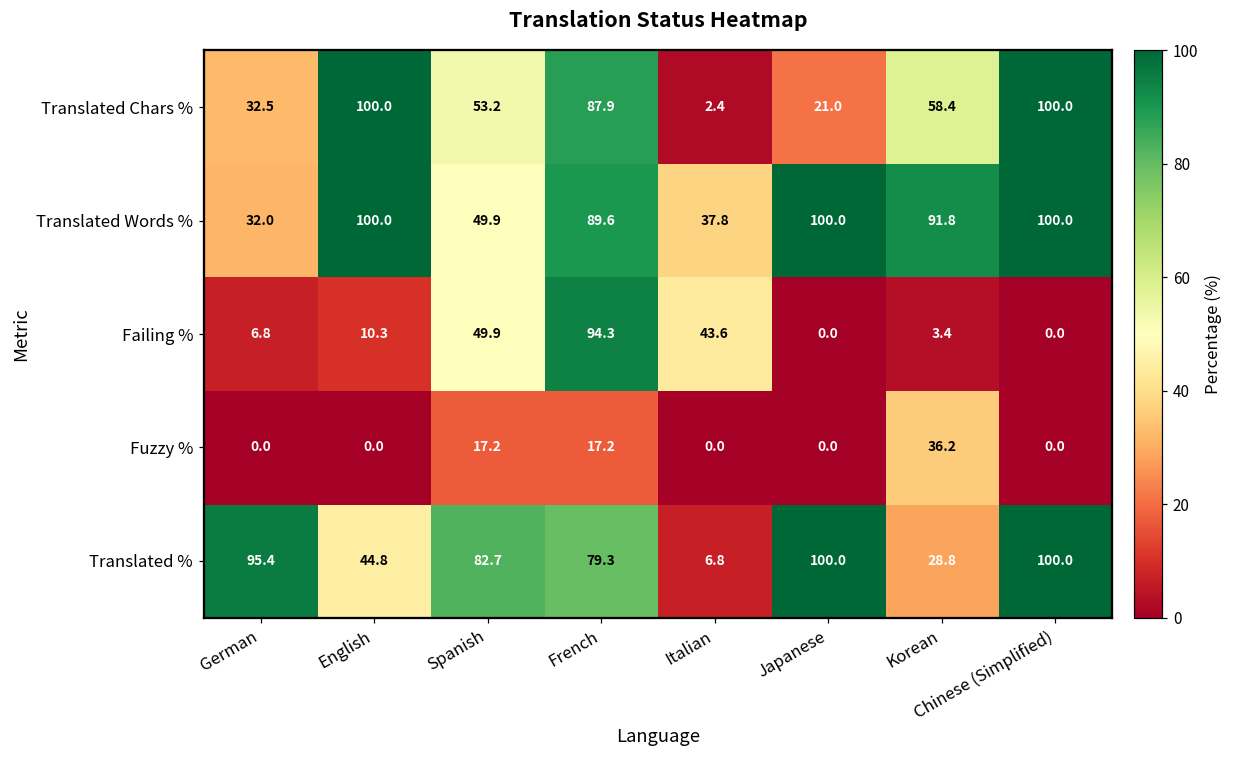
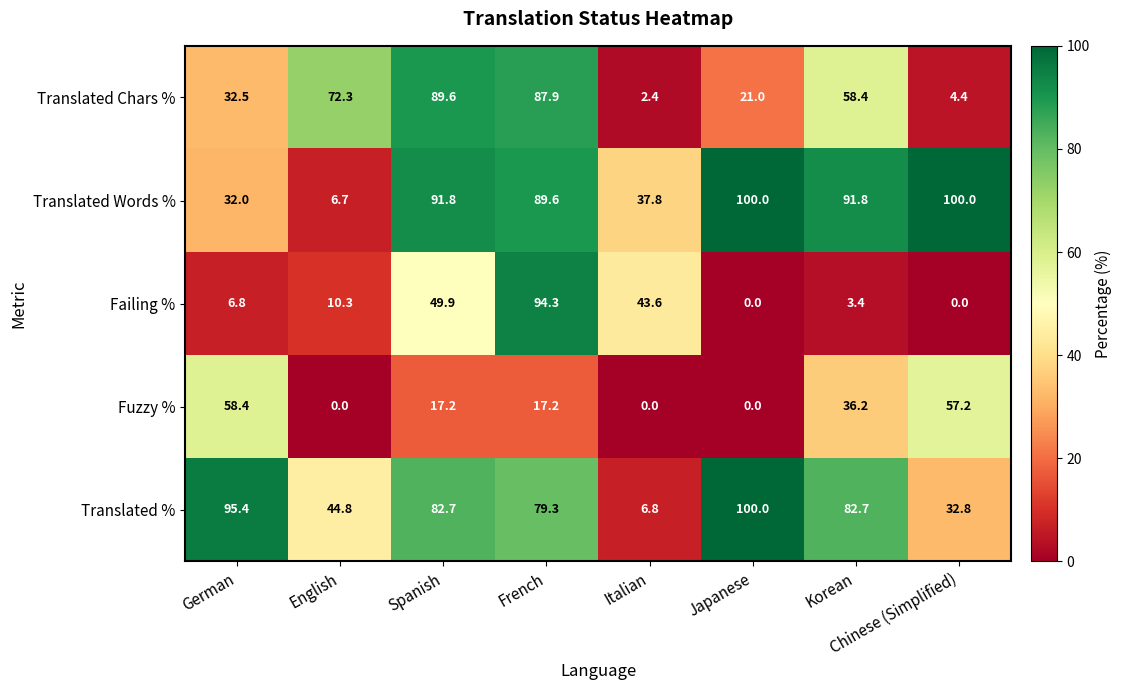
  {
    "Translated Chars %": {
      "German": 32.5,
-     "English": 100.0,
-     "Spanish": 53.2,
+     "English": 72.3,
+     "Spanish": 89.6,
      "French": 87.9,
      "Italian": 2.4,
      "Japanese": 21.0,
      "Korean": 58.4,
-     "Chinese (Simplified)": 100.0
+     "Chinese (Simplified)": 4.4
    },
    "Translated Words %": {
      "German": 32.0,
-     "English": 100.0,
-     "Spanish": 49.9,
+     "English": 6.7,
+     "Spanish": 91.8,
      "French": 89.6,
      "Italian": 37.8,
      "Japanese": 100.0,
      "Korean": 91.8,
      "Chinese (Simplified)": 100.0
    },
    "Failing %": {
      "German": 6.8,
      "English": 10.3,
      "Spanish": 49.9,
      "French": 94.3,
      "Italian": 43.6,
      "Japanese": 0.0,
      "Korean": 3.4,
      "Chinese (Simplified)": 0.0
    },
    "Fuzzy %": {
-     "German": 0.0,
+     "German": 58.4,
      "English": 0.0,
      "Spanish": 17.2,
      "French": 17.2,
      "Italian": 0.0,
      "Japanese": 0.0,
      "Korean": 36.2,
-     "Chinese (Simplified)": 0.0
+     "Chinese (Simplified)": 57.2
    },
    "Translated %": {
      "German": 95.4,
      "English": 44.8,
      "Spanish": 82.7,
      "French": 79.3,
      "Italian": 6.8,
      "Japanese": 100.0,
-     "Korean": 28.8,
-     "Chinese (Simplified)": 100.0
+     "Korean": 82.7,
+     "Chinese (Simplified)": 32.8
    }
  }
